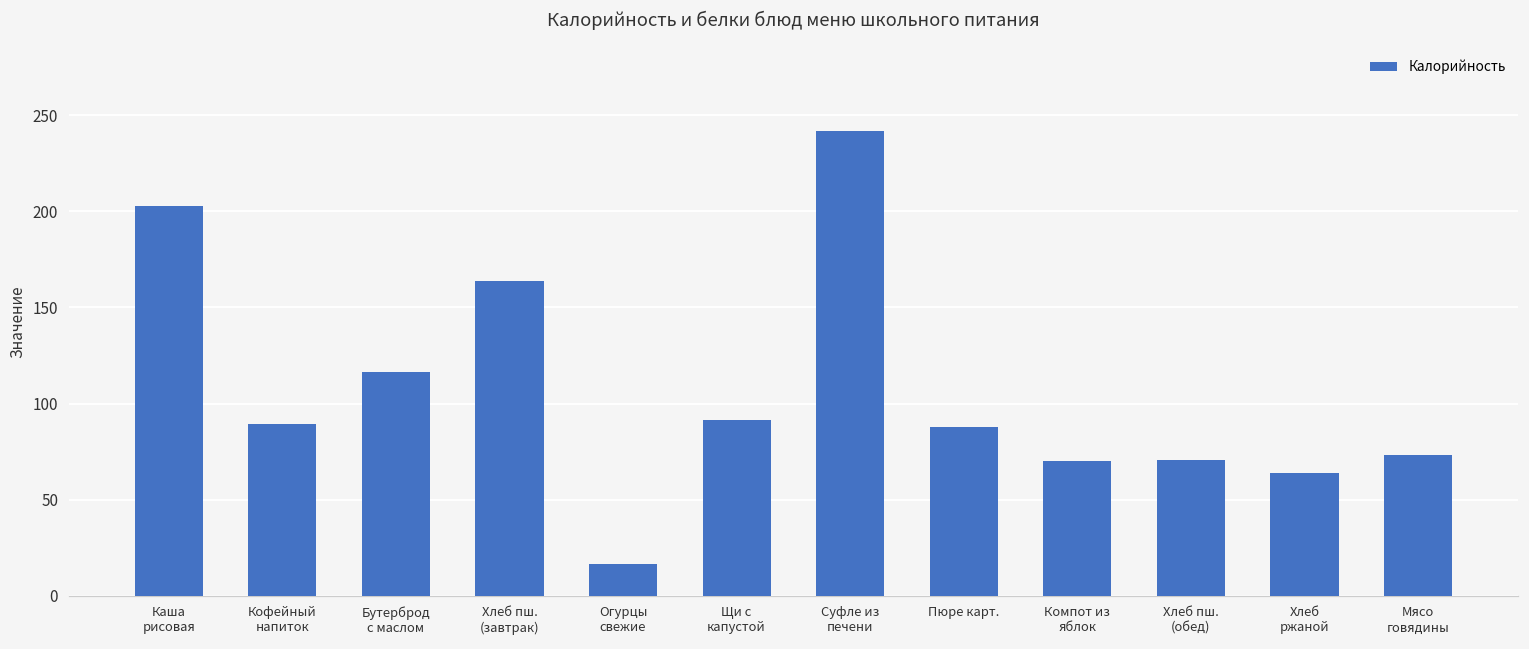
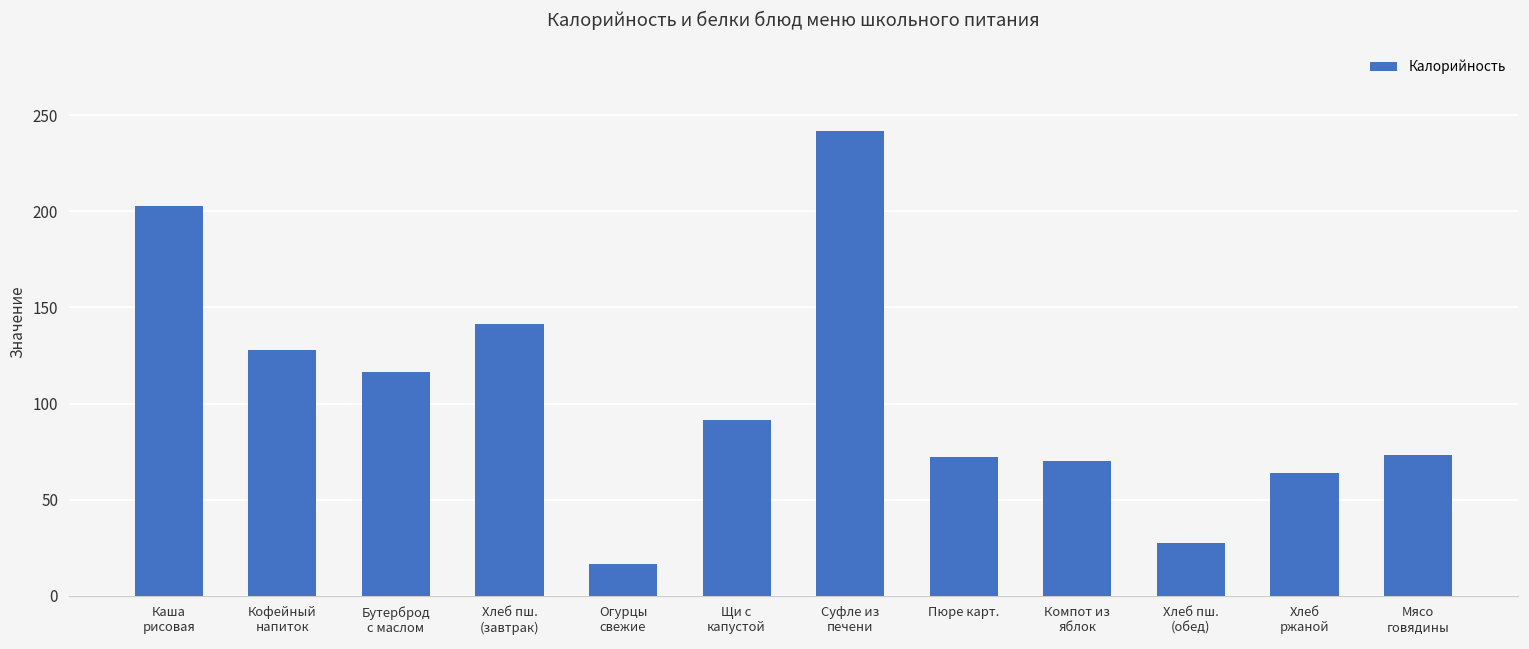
  {
    "Каша рисовая": 203,
-   "Кофейный напиток": 89,
+   "Кофейный напиток": 128,
    "Бутерброд с маслом": 117,
-   "Хлеб пш. (завтрак)": 164,
+   "Хлеб пш. (завтрак)": 142,
    "Огурцы свежие": 17,
    "Щи с капустой": 91,
    "Суфле из печени": 242,
-   "Пюре карт.": 88,
+   "Пюре карт.": 72,
    "Компот из яблок": 70,
-   "Хлеб пш. (обед)": 71,
+   "Хлеб пш. (обед)": 28,
    "Хлеб ржаной": 64,
    "Мясо говядины": 73
  }
